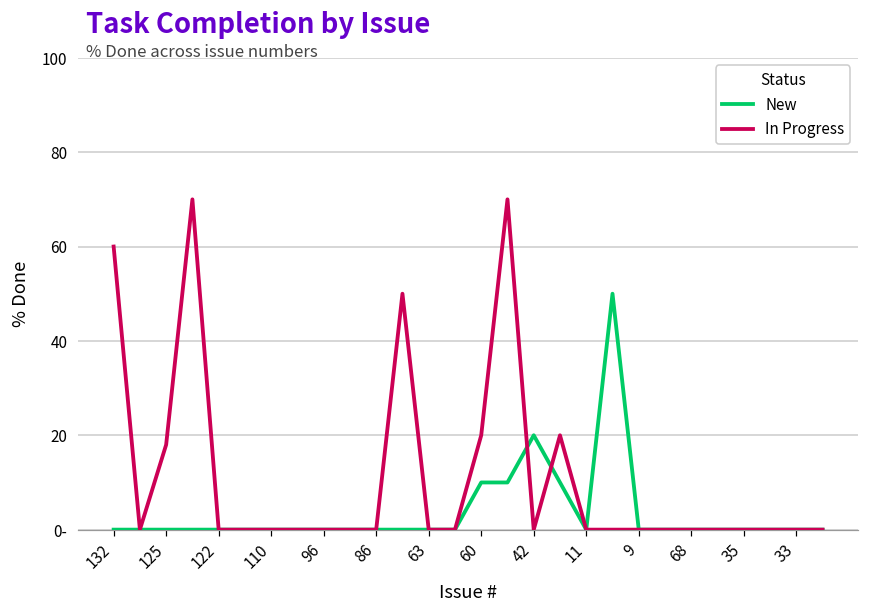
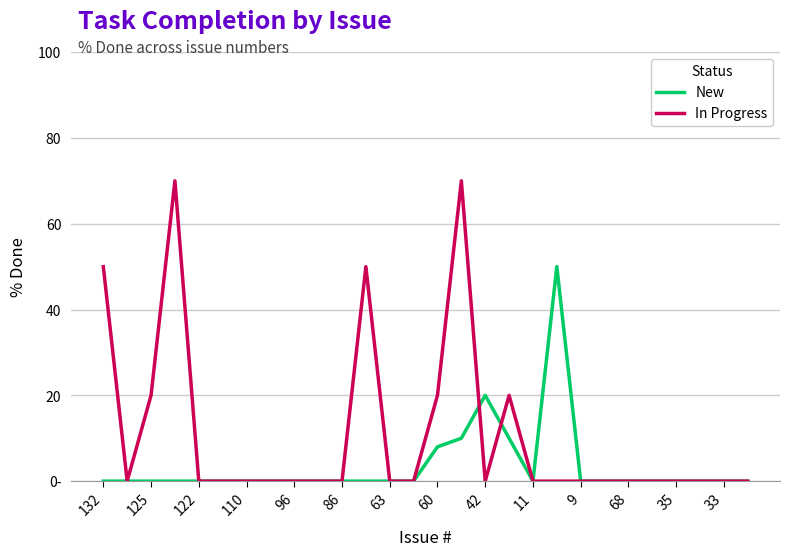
  {
    "New": {
      "132": 0,
      "125": 0,
-     "60": 10,
+     "60": 8,
      "42": 20
    },
    "In Progress": {
-     "132": 60,
-     "125": 18,
+     "132": 50,
+     "125": 20,
      "60": 20,
      "42": 0
    }
  }
